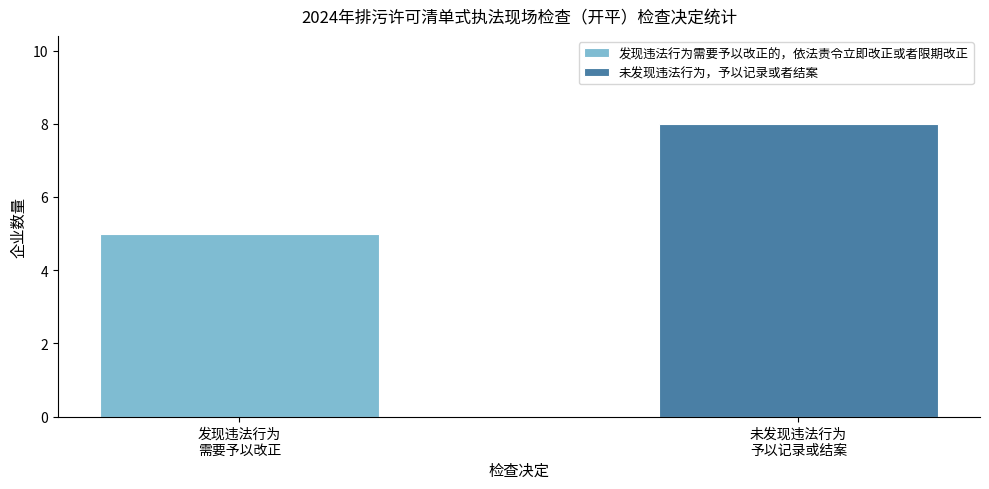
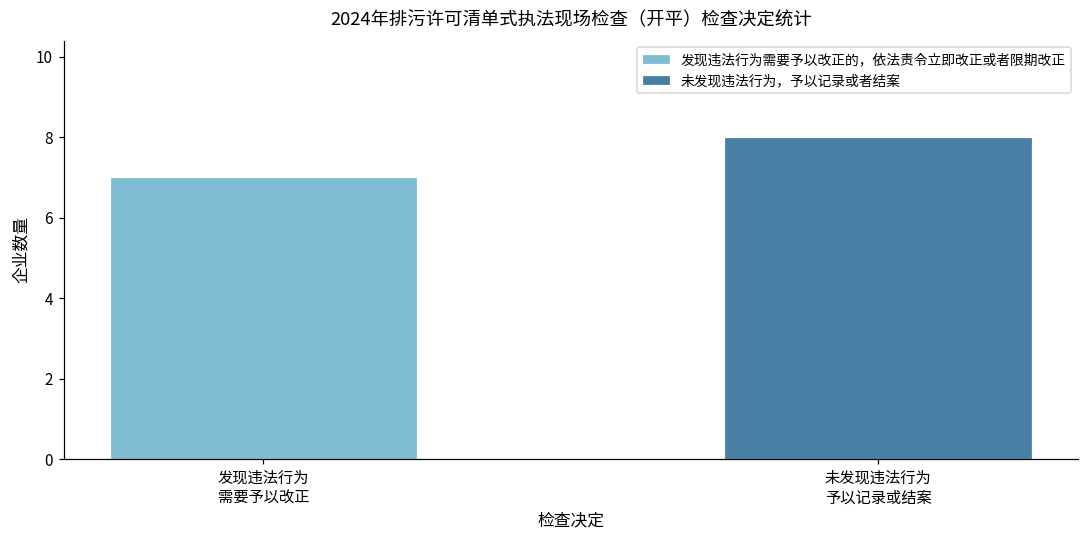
  {
-   "发现违法行为 需要予以改正": 5,
+   "发现违法行为 需要予以改正": 7,
    "未发现违法行为 予以记录或结案": 8
  }
